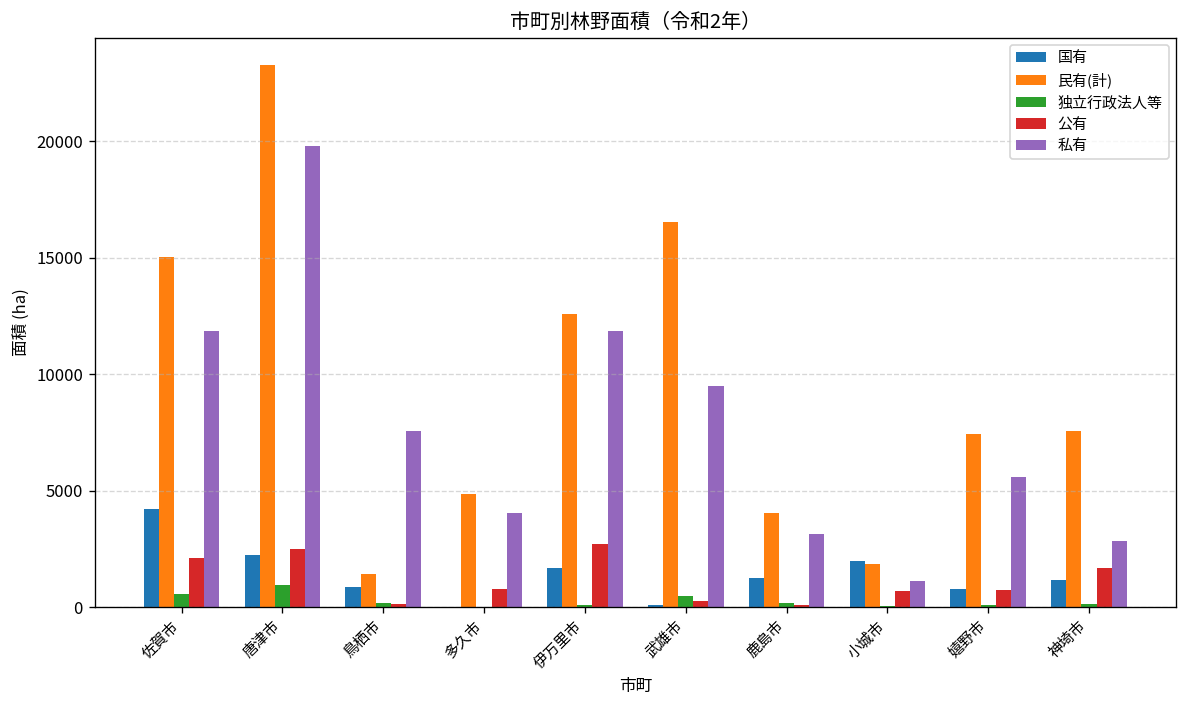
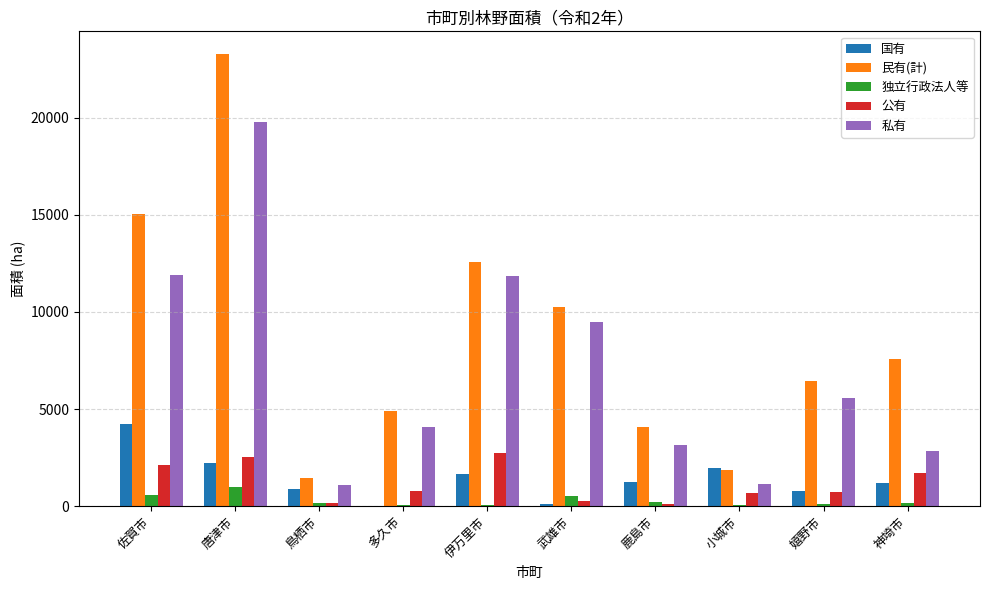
  {
    "国有": {
      "佐賀市": 4200,
      "唐津市": 2200,
      "鳥栖市": 900,
      "伊万里市": 1700,
      "鹿島市": 1300,
      "小城市": 2000,
      "嬉野市": 800,
      "神埼市": 1200
    },
    "民有(計)": {
      "佐賀市": 15000,
      "唐津市": 23300,
      "鳥栖市": 1400,
      "多久市": 4900,
      "伊万里市": 12600,
-     "武雄市": 16500,
+     "武雄市": 10300,
      "鹿島市": 4100,
      "小城市": 1900,
-     "嬉野市": 7400,
+     "嬉野市": 6500,
      "神埼市": 7600
    },
    "独立行政法人等": {
      "佐賀市": 600,
      "唐津市": 1000,
      "鳥栖市": 200,
      "武雄市": 500,
      "鹿島市": 200,
      "神埼市": 100
    },
    "公有": {
      "佐賀市": 2100,
      "唐津市": 2500,
      "鳥栖市": 200,
      "多久市": 800,
      "伊万里市": 2700,
      "武雄市": 300,
      "小城市": 700,
      "嬉野市": 800,
      "神埼市": 1700
    },
    "私有": {
      "佐賀市": 11900,
      "唐津市": 19800,
-     "鳥栖市": 7600,
+     "鳥栖市": 1100,
      "多久市": 4100,
      "伊万里市": 11900,
      "武雄市": 9500,
      "鹿島市": 3100,
      "小城市": 1100,
      "嬉野市": 5600,
      "神埼市": 2900
    }
  }
